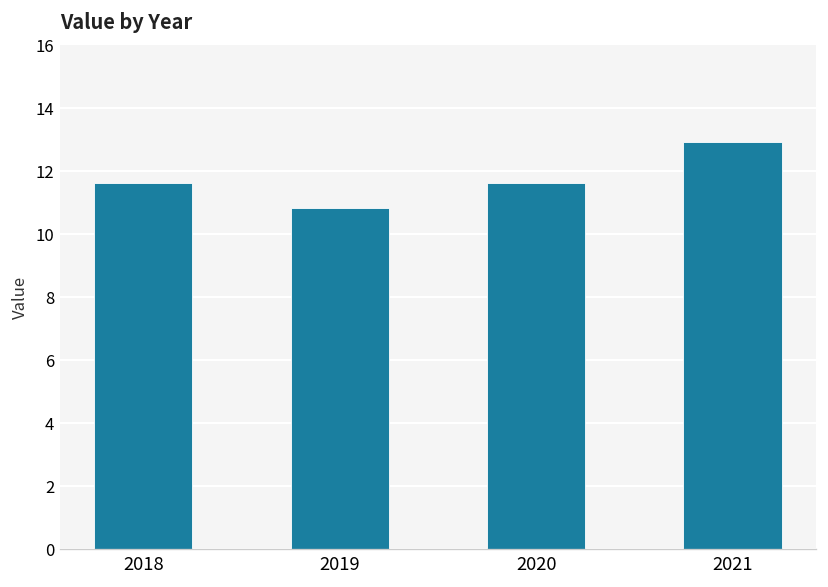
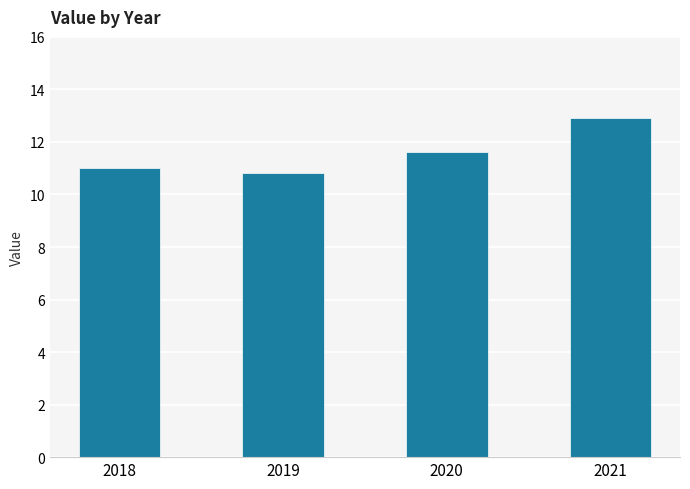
  {
-   "2018": 11.6,
+   "2018": 11.0,
    "2019": 10.8,
    "2020": 11.6,
    "2021": 12.9
  }
